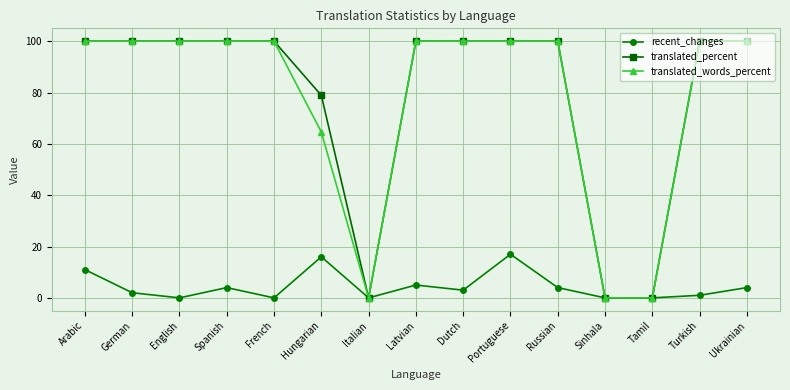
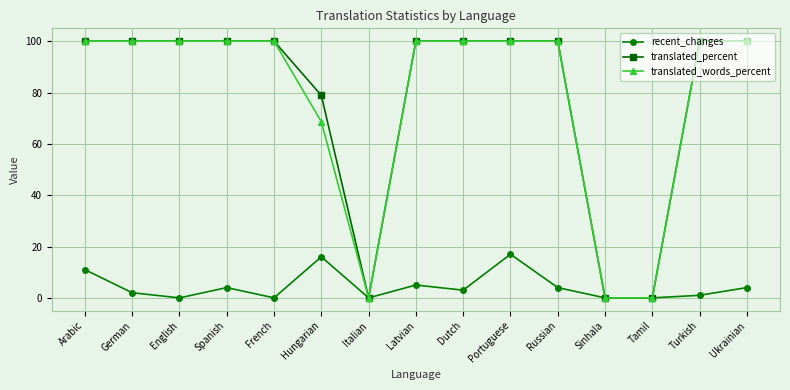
  {
    "translated_words_percent": {
-     "Hungarian": 65
+     "Hungarian": 69
    }
  }
